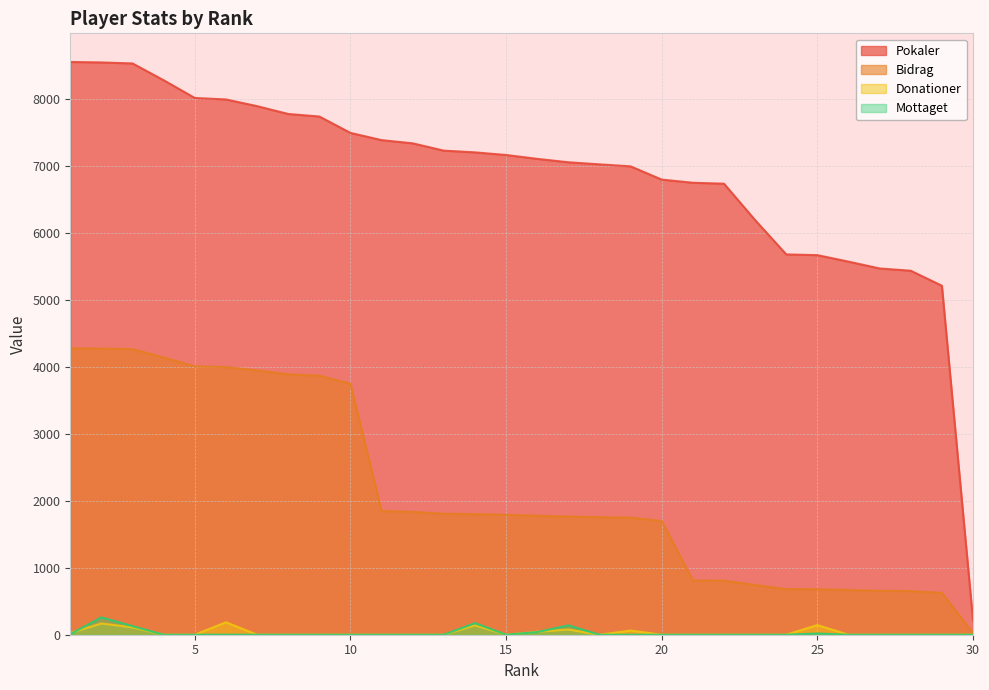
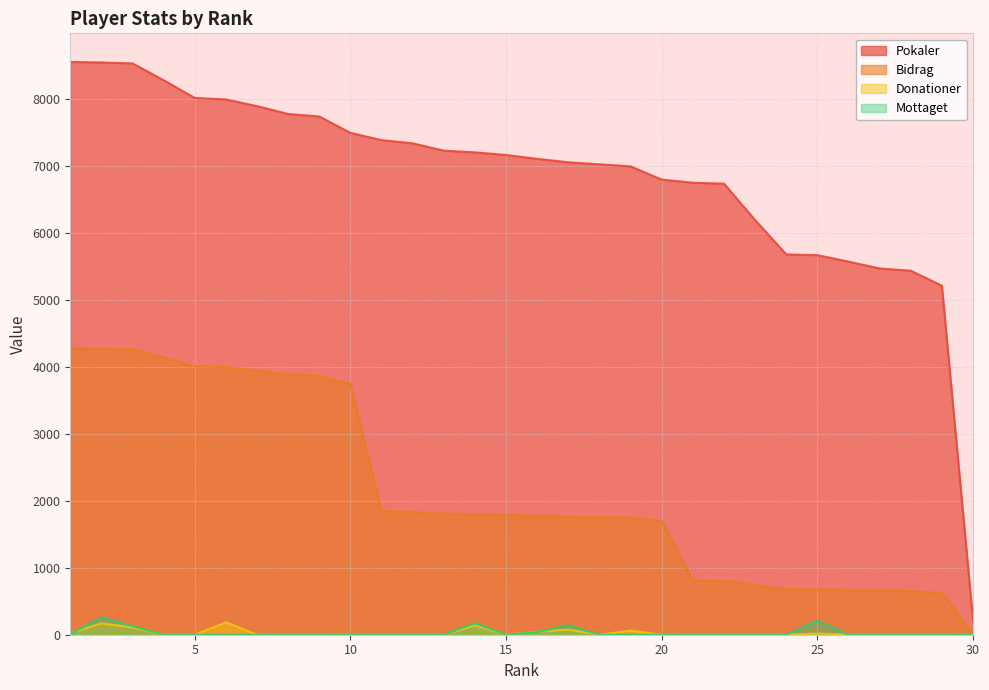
  {
    "Donationer": {
-     "25": 100
+     "25": 0
    },
    "Mottaget": {
-     "25": 0
+     "25": 200
    }
  }
